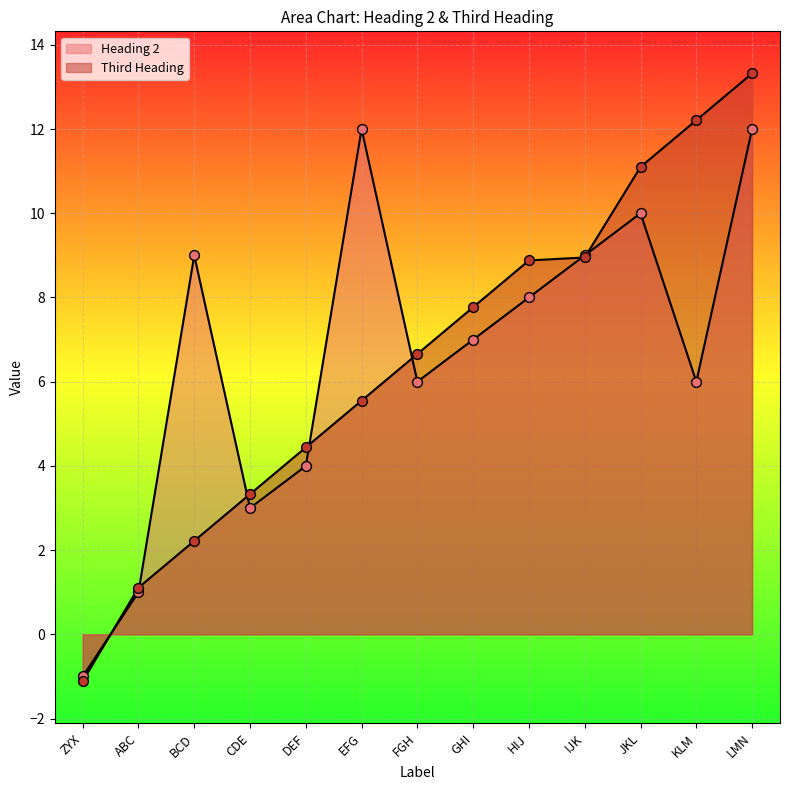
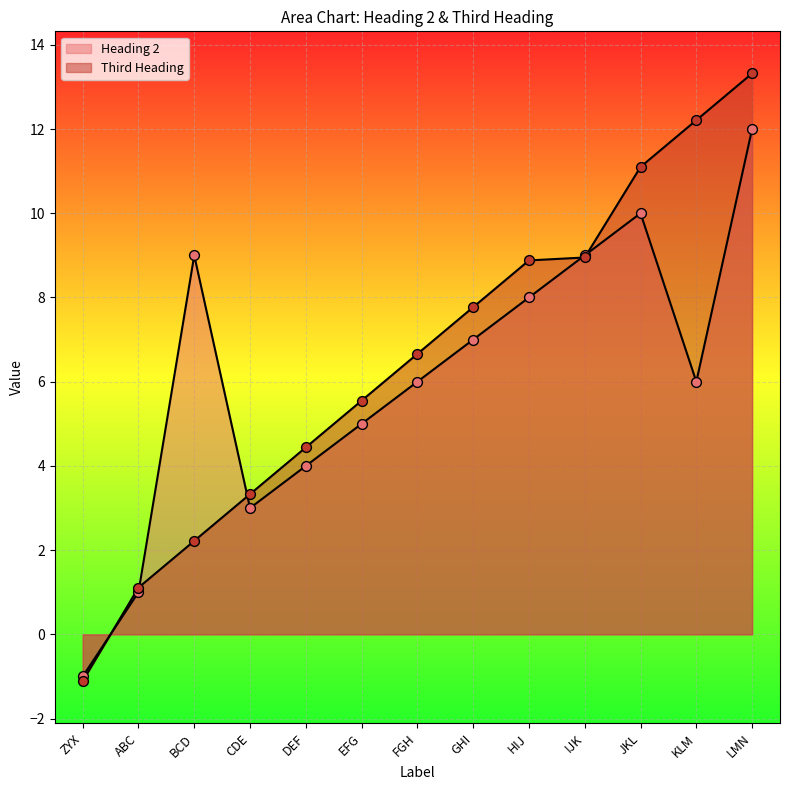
  {
    "Heading 2": {
-     "EFG": 12
+     "EFG": 5
    }
  }
